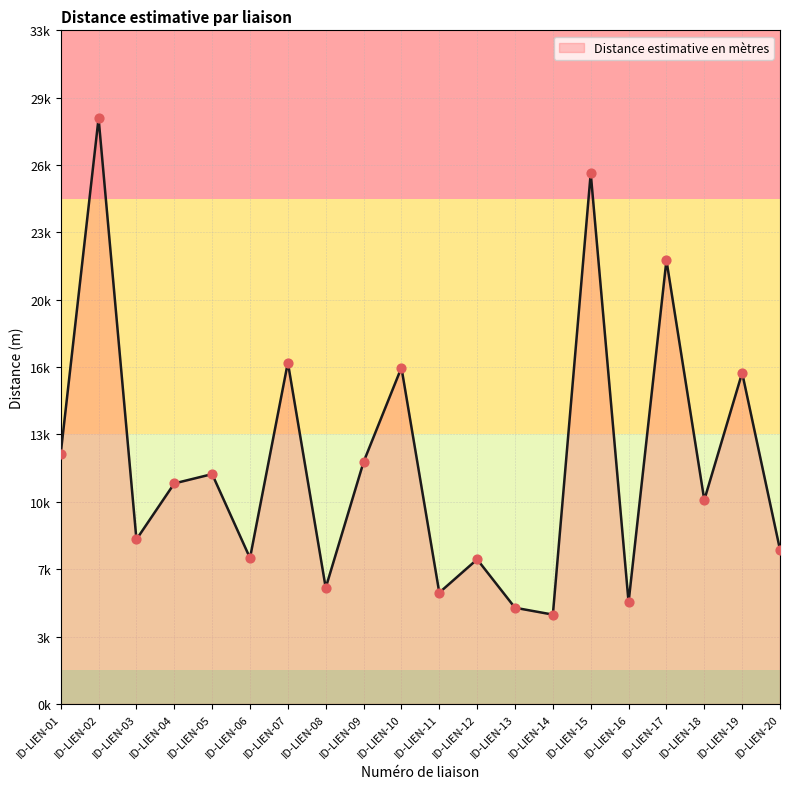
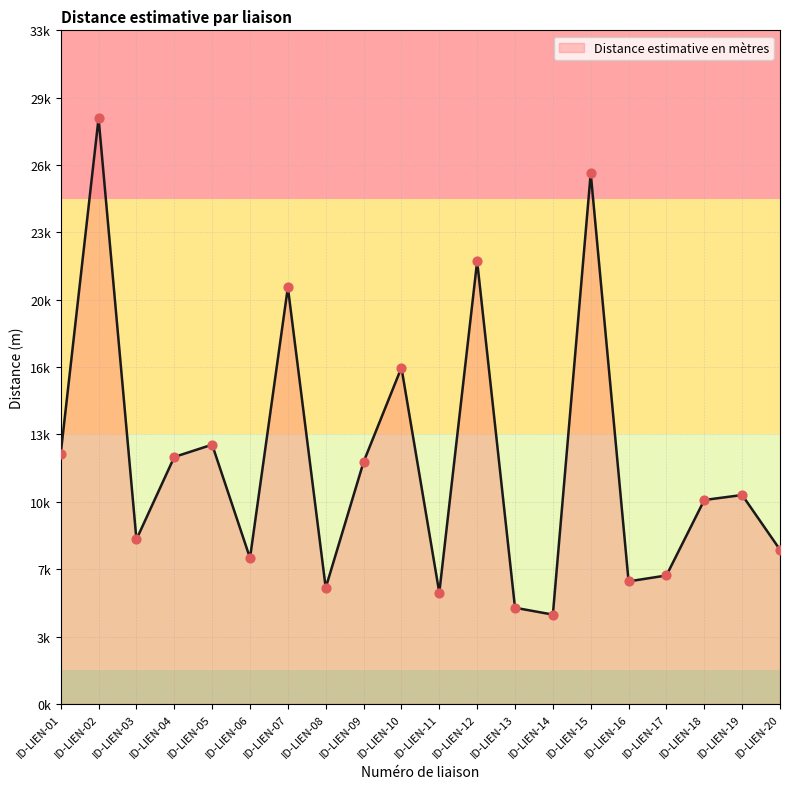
  {
    "ID-LIEN-01": 12200,
    "ID-LIEN-02": 28500,
    "ID-LIEN-03": 8000,
-   "ID-LIEN-04": 10700,
-   "ID-LIEN-05": 11200,
+   "ID-LIEN-04": 12000,
+   "ID-LIEN-05": 12600,
    "ID-LIEN-06": 7100,
-   "ID-LIEN-07": 16600,
+   "ID-LIEN-07": 20300,
    "ID-LIEN-08": 5600,
    "ID-LIEN-09": 11800,
    "ID-LIEN-10": 16400,
    "ID-LIEN-11": 5400,
-   "ID-LIEN-12": 7000,
+   "ID-LIEN-12": 21500,
    "ID-LIEN-13": 4700,
    "ID-LIEN-14": 4300,
    "ID-LIEN-15": 25800,
-   "ID-LIEN-16": 4900,
-   "ID-LIEN-17": 21600,
+   "ID-LIEN-16": 6000,
+   "ID-LIEN-17": 6200,
    "ID-LIEN-18": 9900,
-   "ID-LIEN-19": 16100,
+   "ID-LIEN-19": 10200,
    "ID-LIEN-20": 7500
  }
